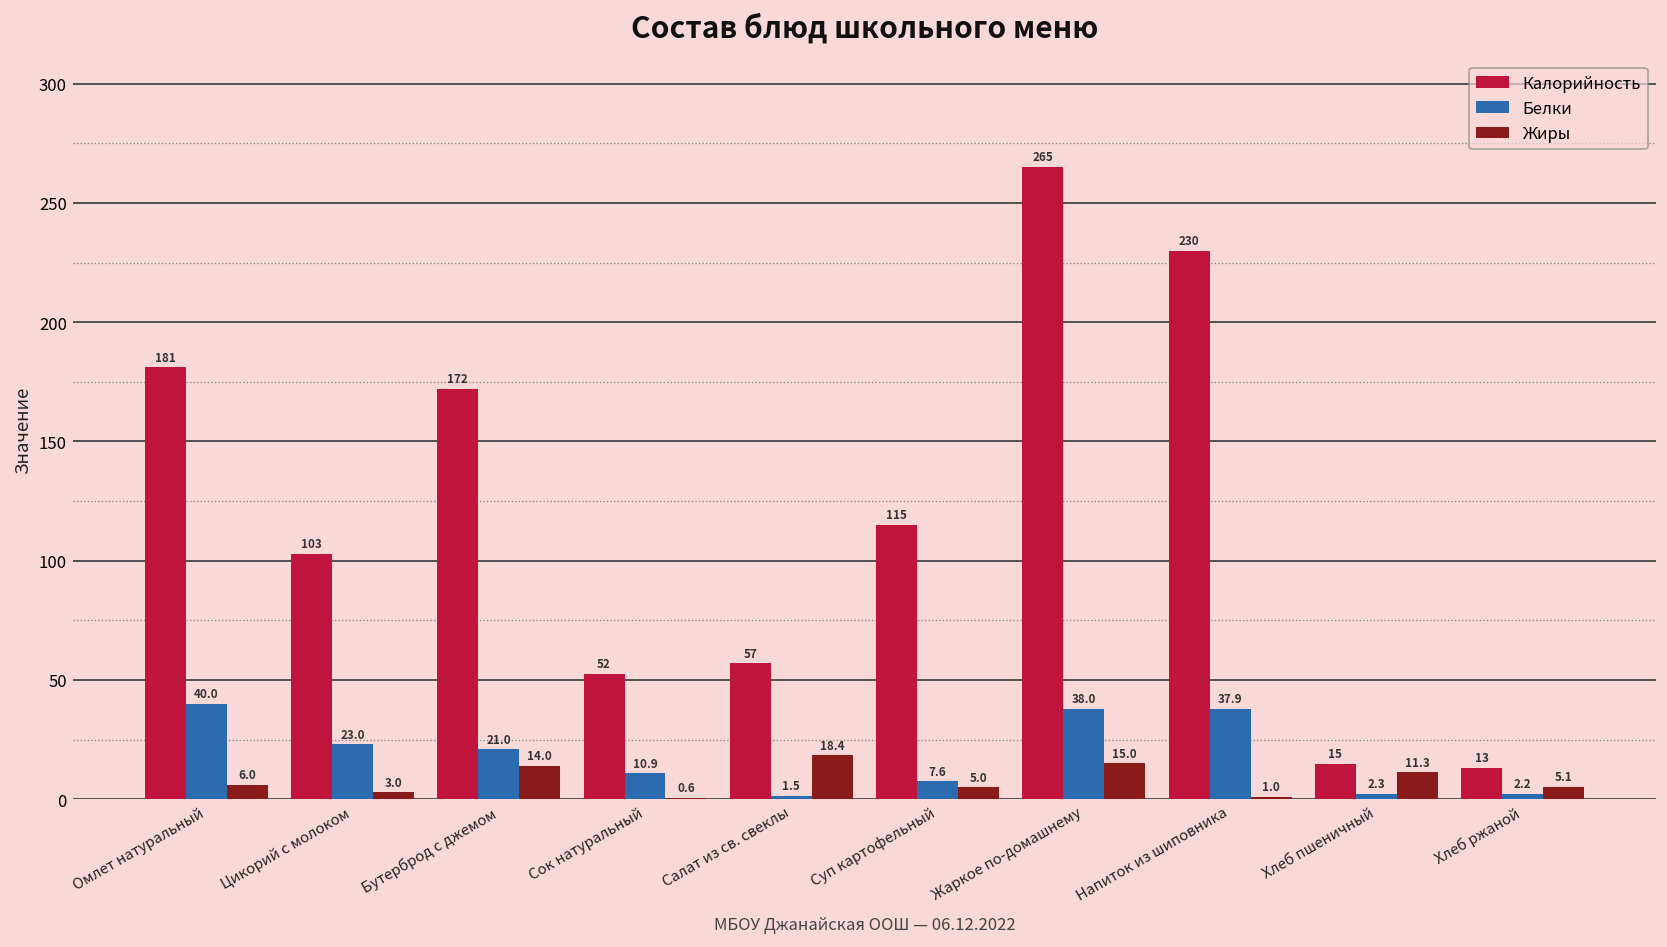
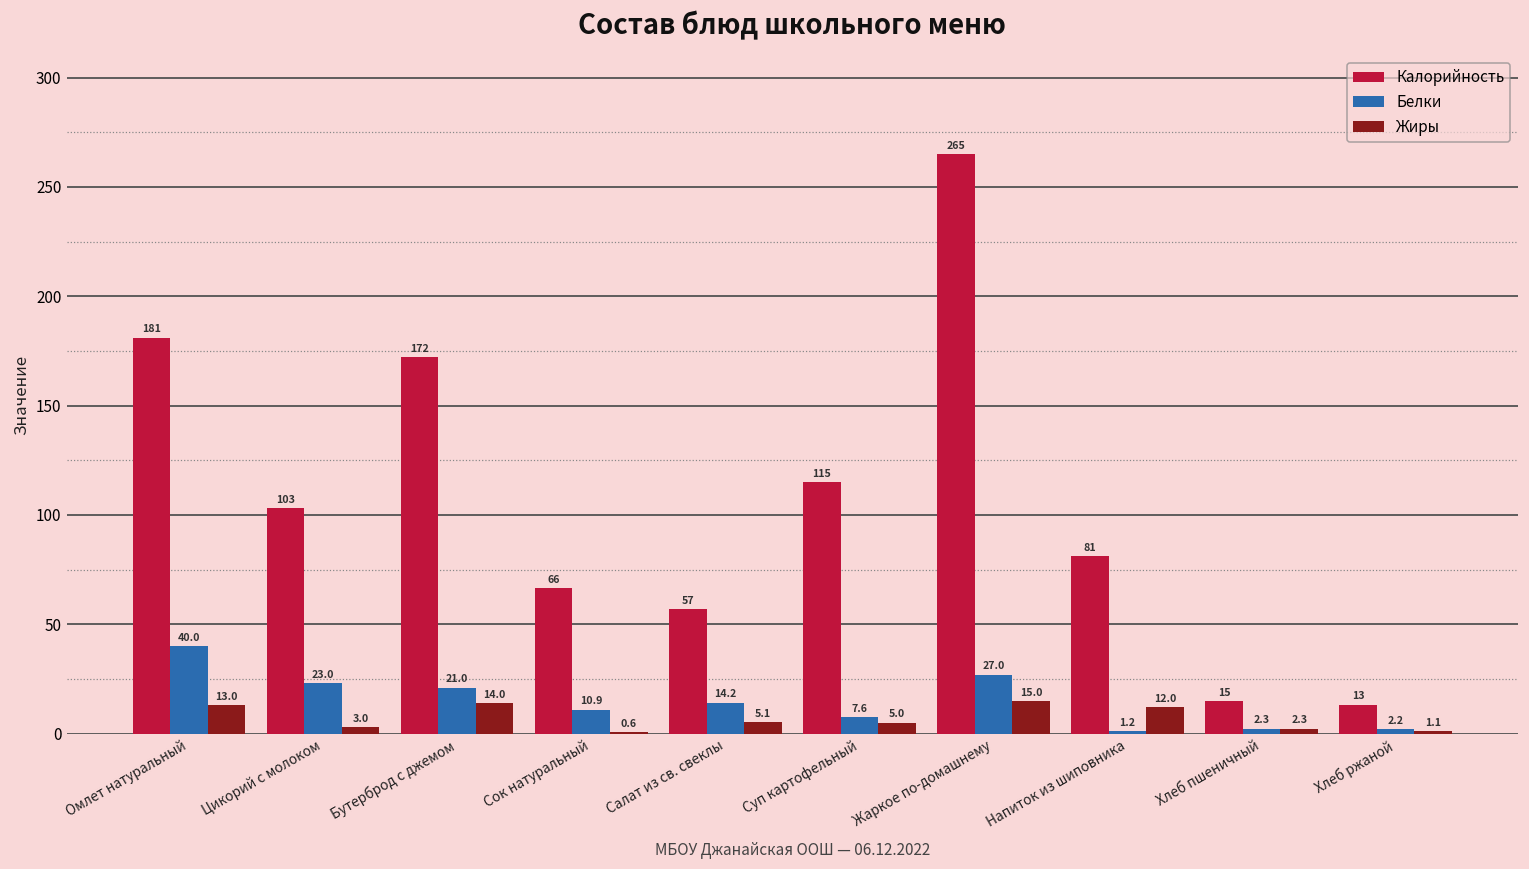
  {
    "Калорийность": {
      "Омлет натуральный": 181,
      "Цикорий с молоком": 103,
      "Бутерброд с джемом": 172,
-     "Сок натуральный": 52,
+     "Сок натуральный": 66,
      "Салат из св. свеклы": 57,
      "Суп картофельный": 115,
      "Жаркое по-домашнему": 265,
-     "Напиток из шиповника": 230,
+     "Напиток из шиповника": 81,
      "Хлеб пшеничный": 15,
      "Хлеб ржаной": 13
    },
    "Белки": {
      "Омлет натуральный": 40.0,
      "Цикорий с молоком": 23.0,
      "Бутерброд с джемом": 21.0,
      "Сок натуральный": 10.9,
-     "Салат из св. свеклы": 1.5,
+     "Салат из св. свеклы": 14.2,
      "Суп картофельный": 7.6,
-     "Жаркое по-домашнему": 38.0,
-     "Напиток из шиповника": 37.9,
+     "Жаркое по-домашнему": 27.0,
+     "Напиток из шиповника": 1.2,
      "Хлеб пшеничный": 2.3,
      "Хлеб ржаной": 2.2
    },
    "Жиры": {
-     "Омлет натуральный": 6.0,
+     "Омлет натуральный": 13.0,
      "Цикорий с молоком": 3.0,
      "Бутерброд с джемом": 14.0,
      "Сок натуральный": 0.6,
-     "Салат из св. свеклы": 18.4,
+     "Салат из св. свеклы": 5.1,
      "Суп картофельный": 5.0,
      "Жаркое по-домашнему": 15.0,
-     "Напиток из шиповника": 1.0,
-     "Хлеб пшеничный": 11.3,
-     "Хлеб ржаной": 5.1
+     "Напиток из шиповника": 12.0,
+     "Хлеб пшеничный": 2.3,
+     "Хлеб ржаной": 1.1
    }
  }
